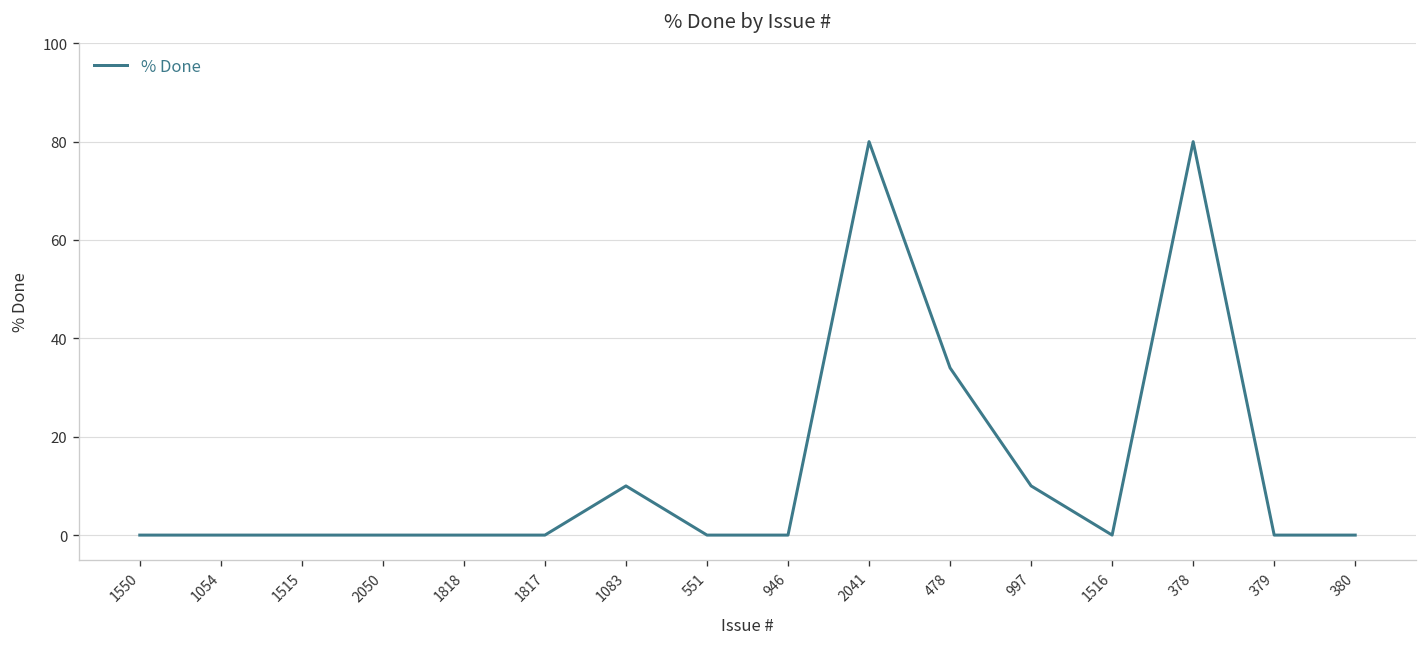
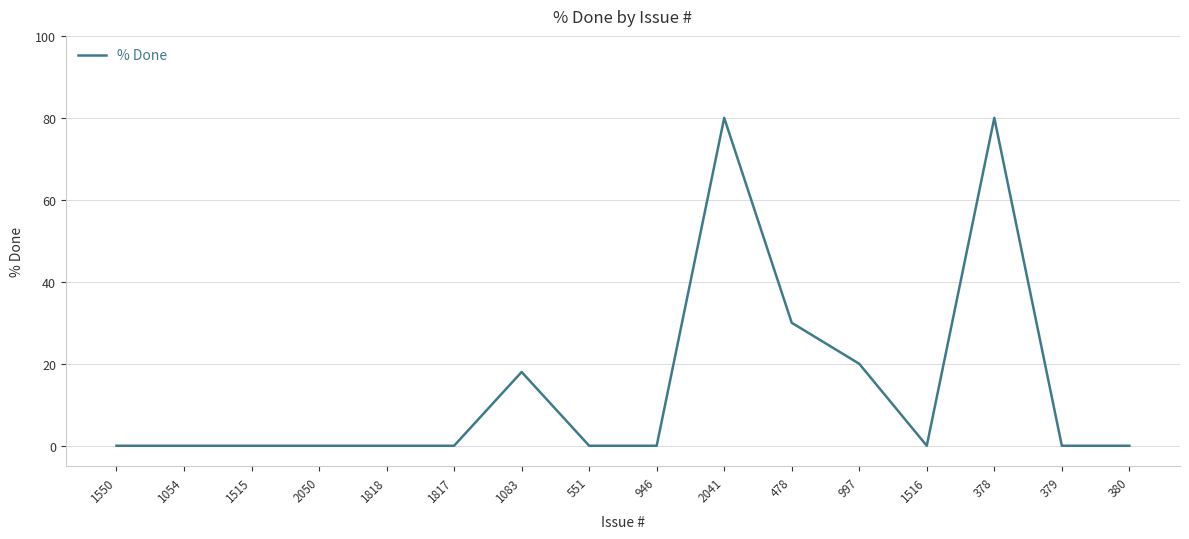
  {
    "1550": 0,
    "1054": 0,
    "1515": 0,
    "2050": 0,
    "1818": 0,
    "1817": 0,
-   "1083": 10,
+   "1083": 18,
    "551": 0,
    "946": 0,
    "2041": 80,
-   "478": 34,
-   "997": 10,
+   "478": 30,
+   "997": 20,
    "1516": 0,
    "378": 80,
    "379": 0,
    "380": 0
  }
